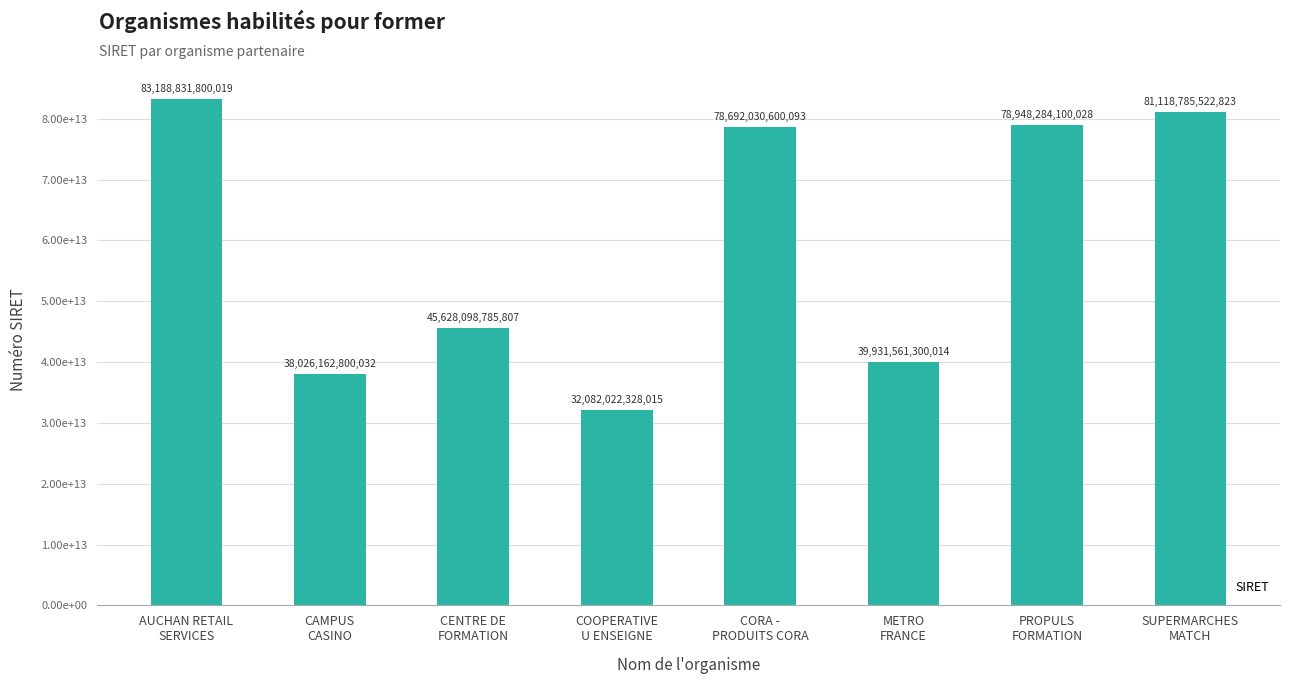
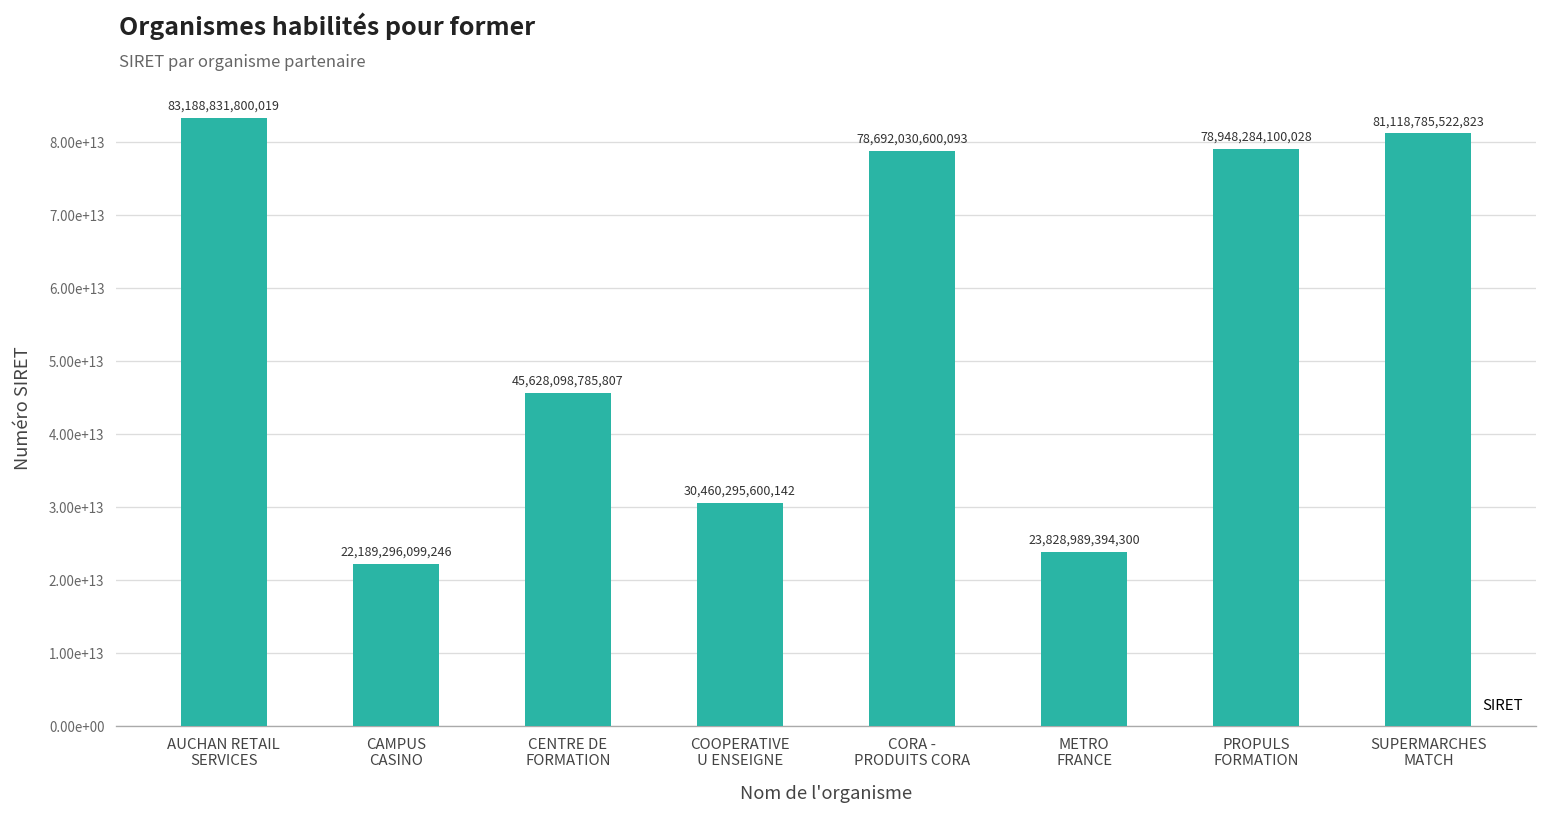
  {
    "AUCHAN RETAIL SERVICES": "83,188,831,800,019",
-   "CAMPUS CASINO": "38,026,162,800,032",
+   "CAMPUS CASINO": "22,189,296,099,246",
    "CENTRE DE FORMATION": "45,628,098,785,807",
-   "COOPERATIVE U ENSEIGNE": "32,082,022,328,015",
+   "COOPERATIVE U ENSEIGNE": "30,460,295,600,142",
    "CORA - PRODUITS CORA": "78,692,030,600,093",
-   "METRO FRANCE": "39,931,561,300,014",
+   "METRO FRANCE": "23,828,989,394,300",
    "PROPULS FORMATION": "78,948,284,100,028",
    "SUPERMARCHES MATCH": "81,118,785,522,823"
  }
